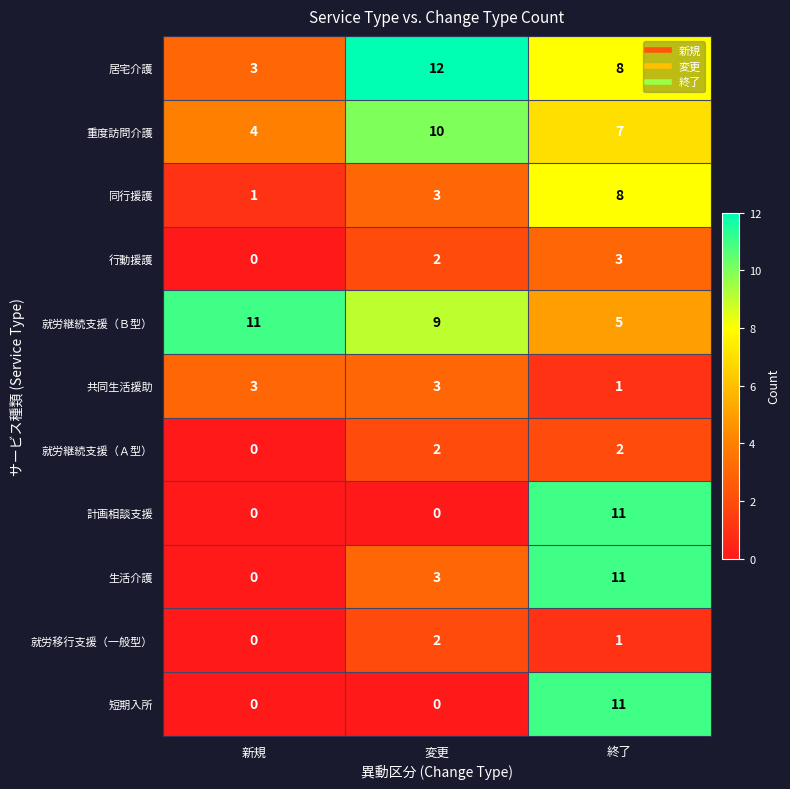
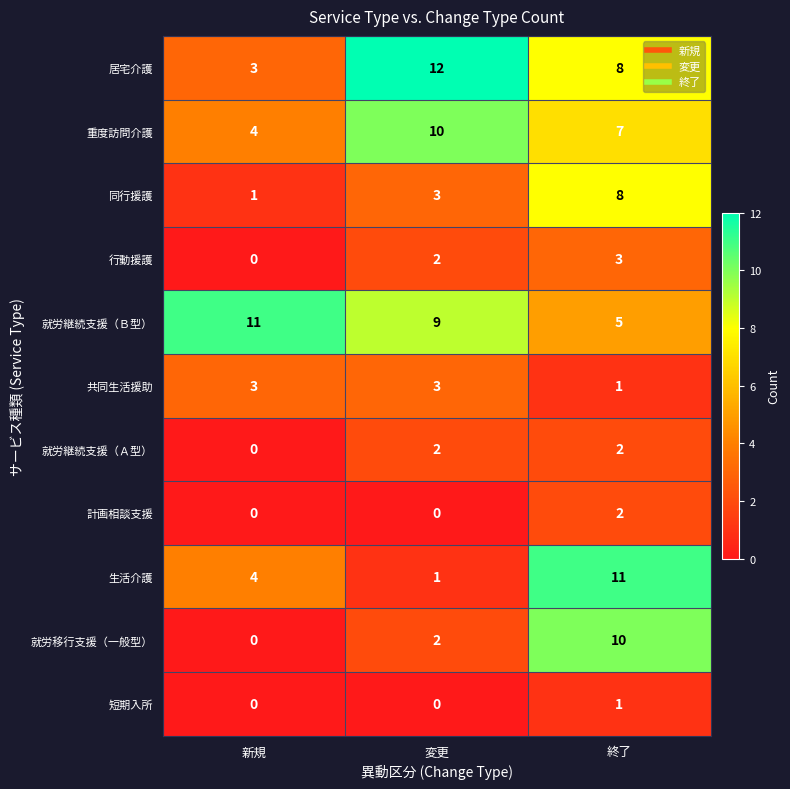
  {
    "居宅介護": {
      "新規": 3,
      "変更": 12,
      "終了": 8
    },
    "重度訪問介護": {
      "新規": 4,
      "変更": 10,
      "終了": 7
    },
    "同行援護": {
      "新規": 1,
      "変更": 3,
      "終了": 8
    },
    "行動援護": {
      "新規": 0,
      "変更": 2,
      "終了": 3
    },
    "就労継続支援（Ｂ型）": {
      "新規": 11,
      "変更": 9,
      "終了": 5
    },
    "共同生活援助": {
      "新規": 3,
      "変更": 3,
      "終了": 1
    },
    "就労継続支援（Ａ型）": {
      "新規": 0,
      "変更": 2,
      "終了": 2
    },
    "計画相談支援": {
      "新規": 0,
      "変更": 0,
-     "終了": 11
+     "終了": 2
    },
    "生活介護": {
-     "新規": 0,
-     "変更": 3,
+     "新規": 4,
+     "変更": 1,
      "終了": 11
    },
    "就労移行支援（一般型）": {
      "新規": 0,
      "変更": 2,
-     "終了": 1
+     "終了": 10
    },
    "短期入所": {
      "新規": 0,
      "変更": 0,
-     "終了": 11
+     "終了": 1
    }
  }
